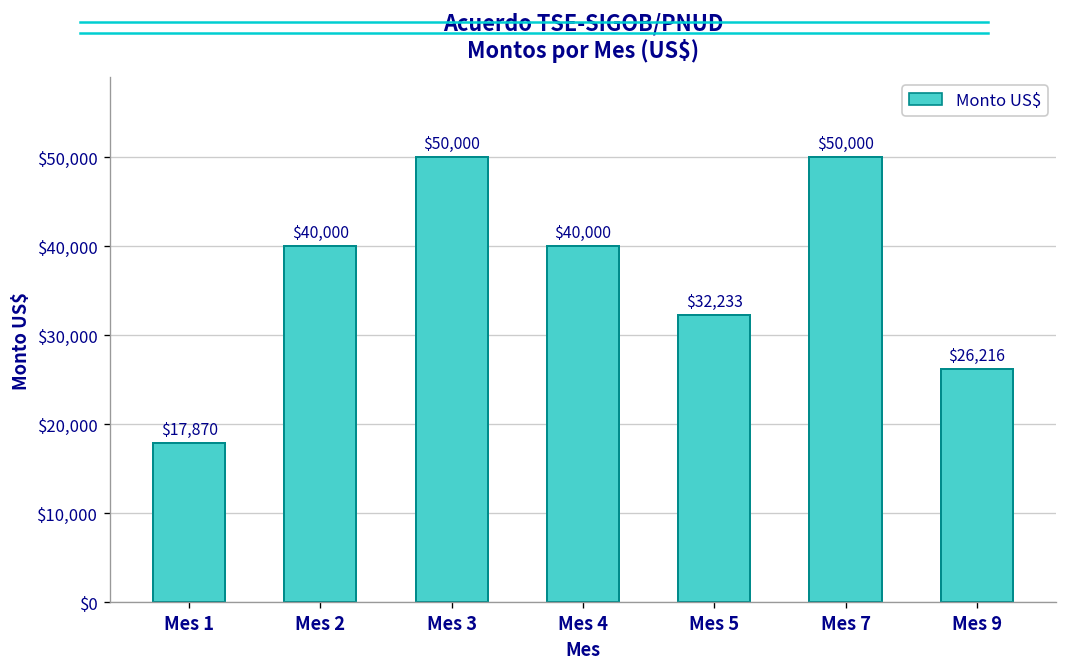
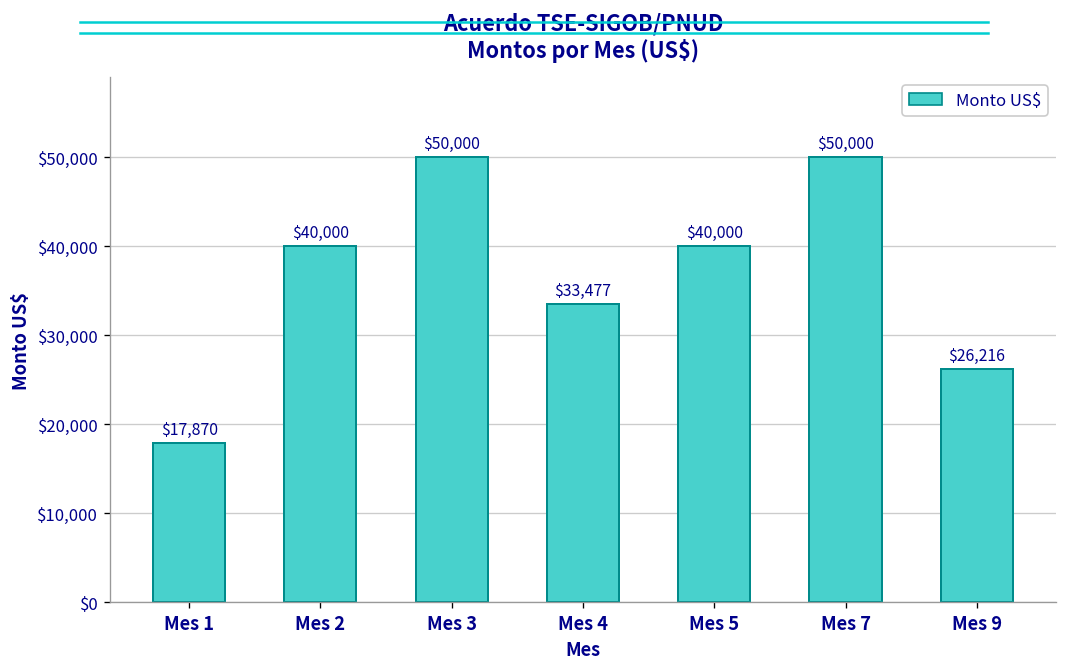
  {
    "Mes 1": "$17,870",
    "Mes 2": "$40,000",
    "Mes 3": "$50,000",
-   "Mes 4": "$40,000",
-   "Mes 5": "$32,233",
+   "Mes 4": "$33,477",
+   "Mes 5": "$40,000",
    "Mes 7": "$50,000",
    "Mes 9": "$26,216"
  }
